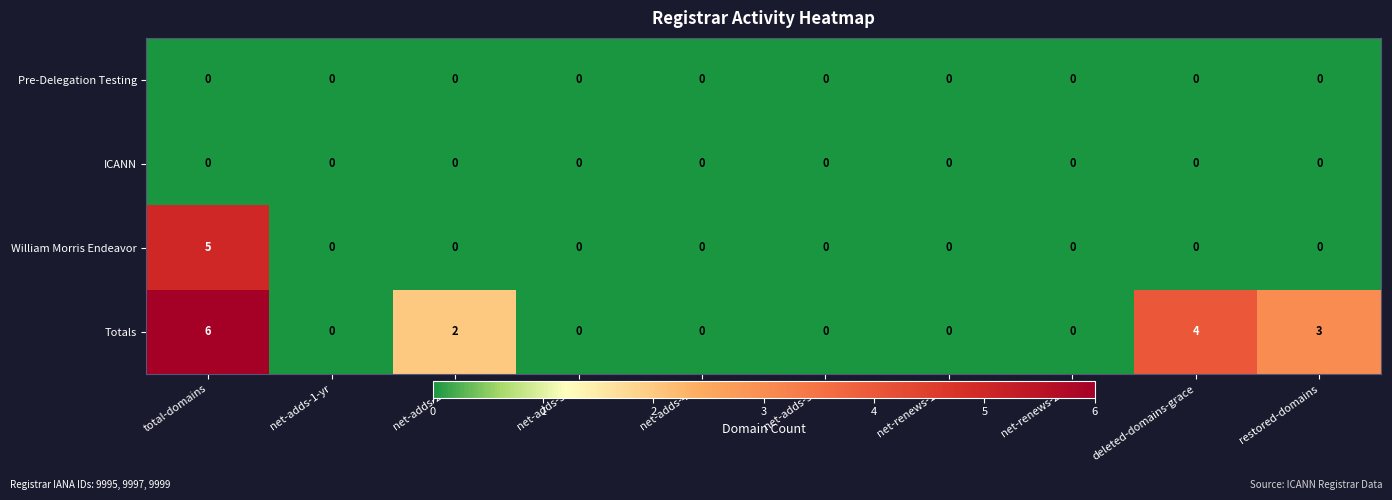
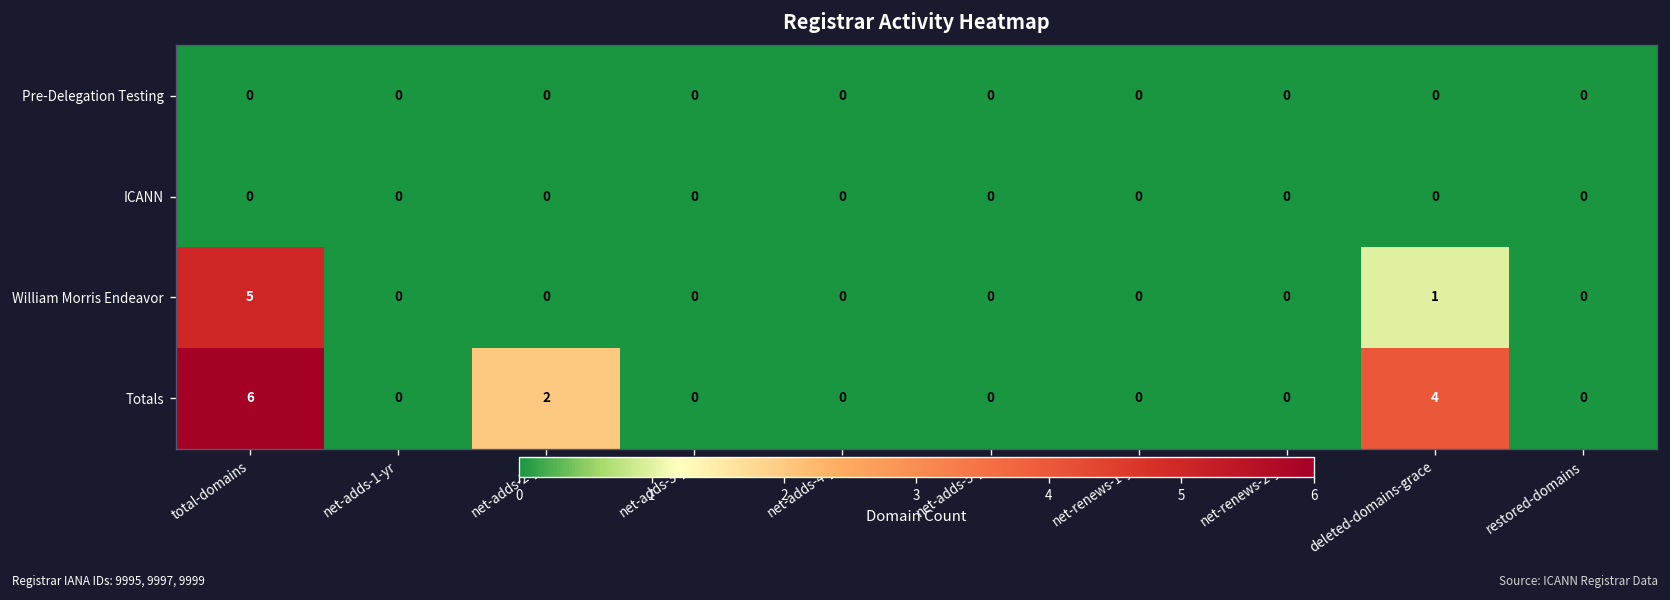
  {
    "Pre-Delegation Testing": {
      "total-domains": 0,
      "net-adds-1-yr": 0,
      "net-adds-2-yr": 0,
      "deleted-domains-grace": 0,
      "restored-domains": 0
    },
    "ICANN": {
      "total-domains": 0,
      "net-adds-1-yr": 0,
      "net-adds-2-yr": 0,
      "deleted-domains-grace": 0,
      "restored-domains": 0
    },
    "William Morris Endeavor": {
      "total-domains": 5,
      "net-adds-1-yr": 0,
      "net-adds-2-yr": 0,
-     "deleted-domains-grace": 0,
+     "deleted-domains-grace": 1,
      "restored-domains": 0
    },
    "Totals": {
      "total-domains": 6,
      "net-adds-1-yr": 0,
      "net-adds-2-yr": 2,
      "deleted-domains-grace": 4,
-     "restored-domains": 3
+     "restored-domains": 0
    }
  }
